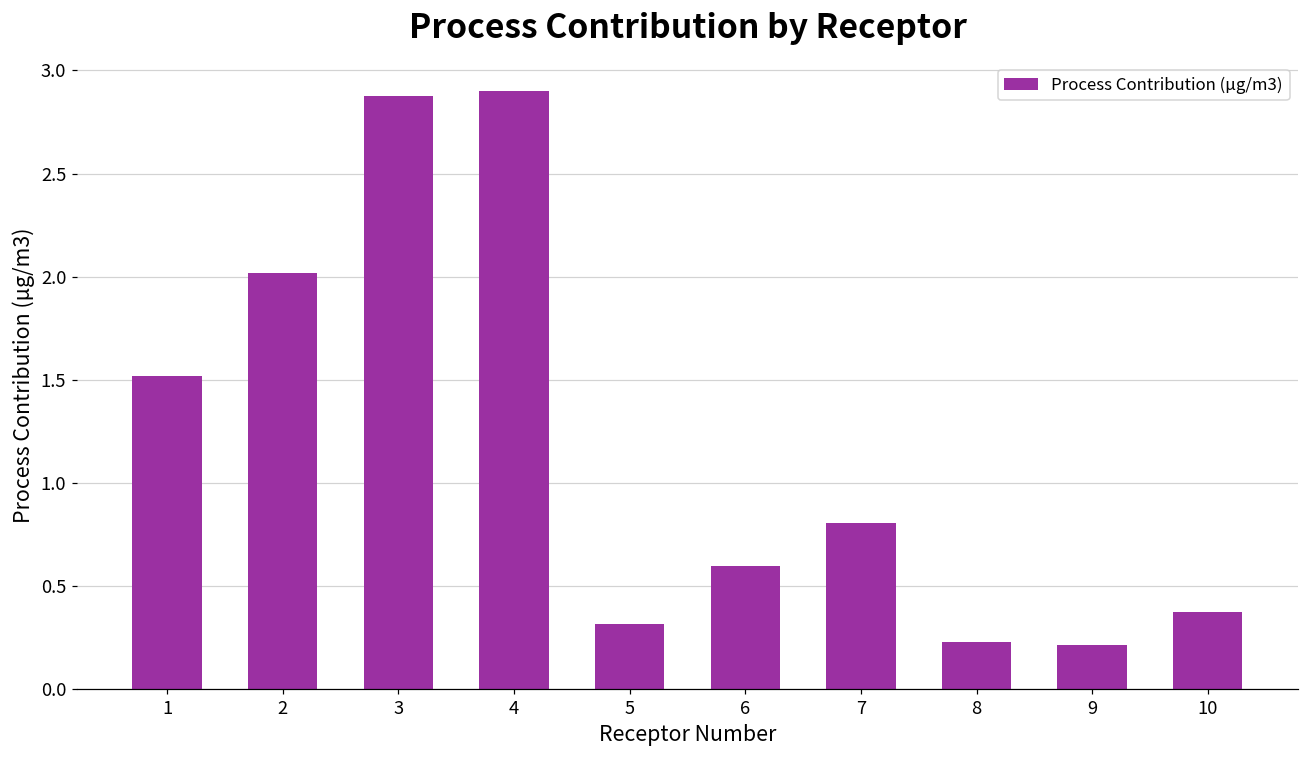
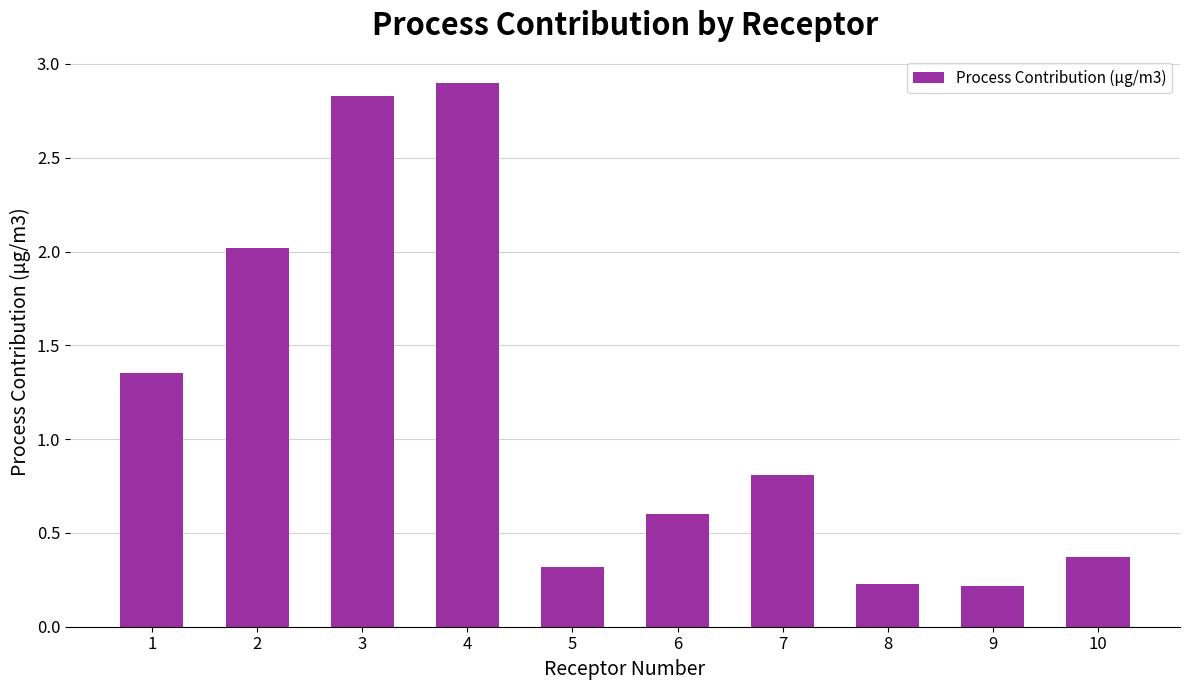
  {
-   "1": 1.52,
+   "1": 1.35,
    "2": 2.02,
-   "3": 2.87,
+   "3": 2.83,
    "4": 2.90,
    "5": 0.32,
    "6": 0.60,
    "7": 0.81,
    "8": 0.23,
    "9": 0.22,
    "10": 0.37
  }
